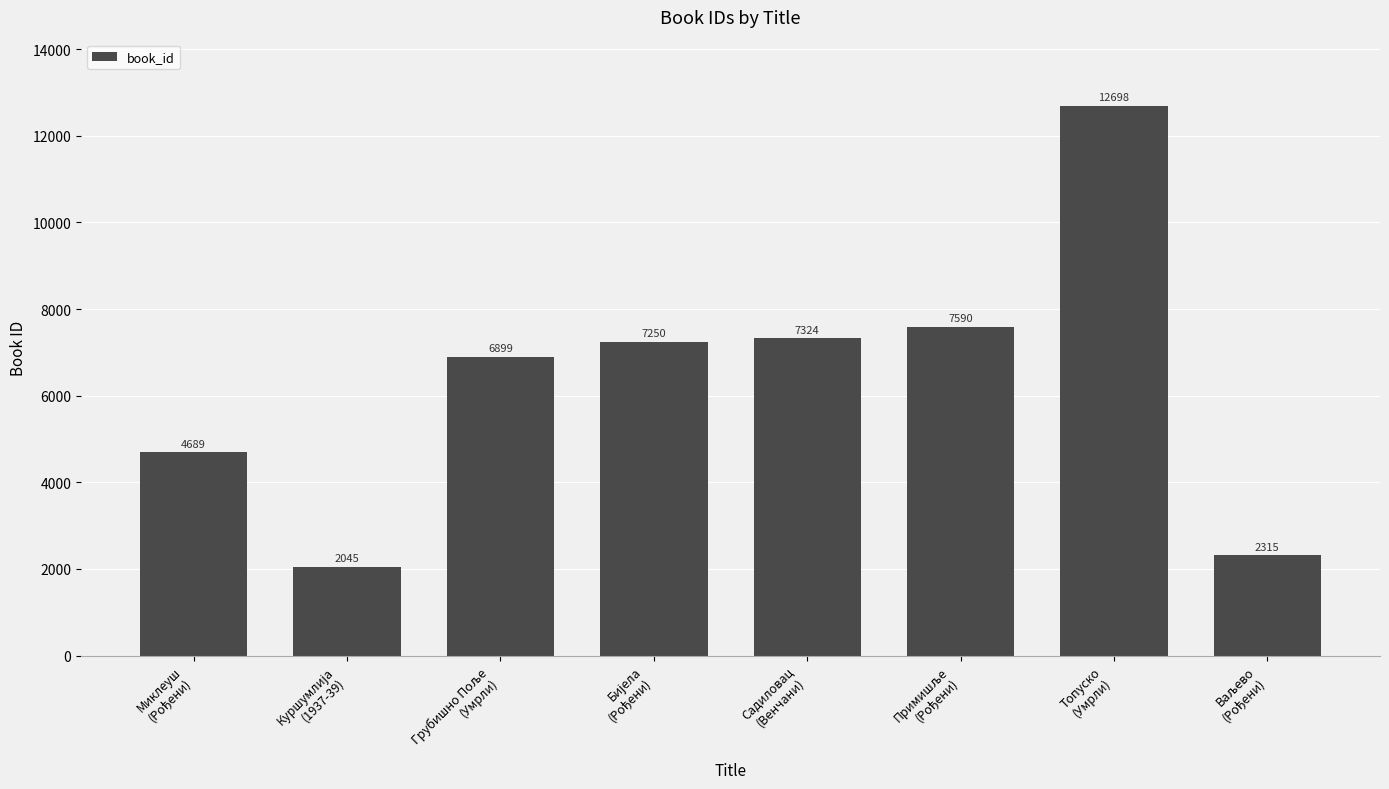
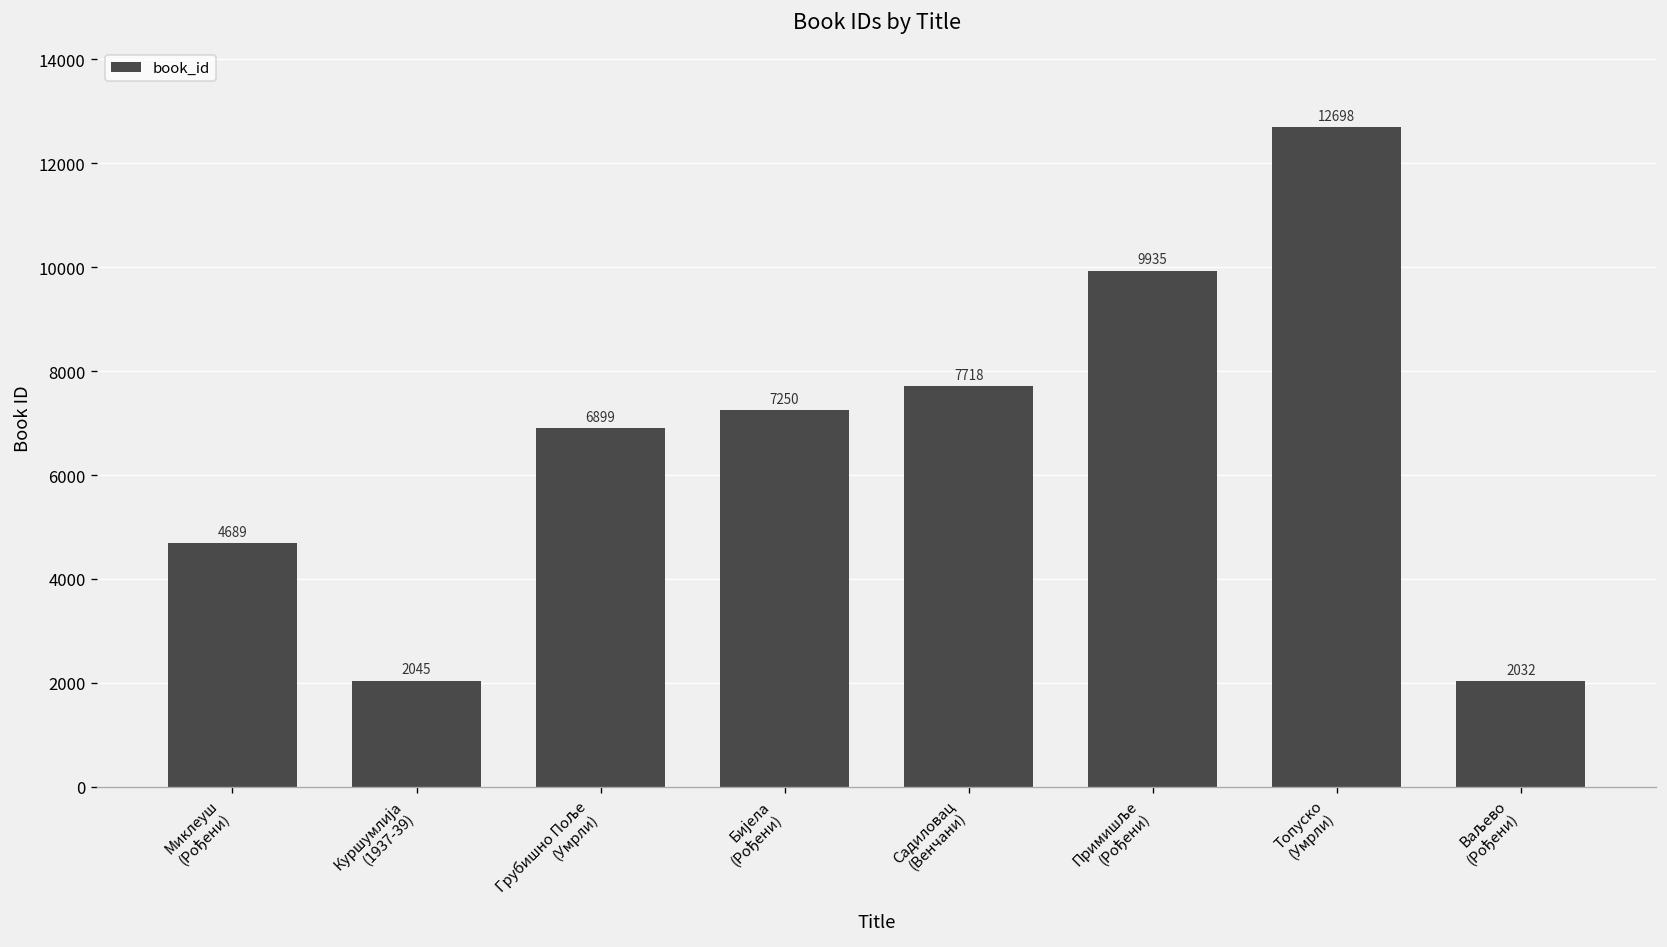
  {
    "Миклеуш (Рођени)": 4689,
    "Куршумлија (1937-39)": 2045,
    "Грубишно Поље (Умрли)": 6899,
    "Бијела (Рођени)": 7250,
-   "Садиловац (Венчани)": 7324,
-   "Примишље (Рођени)": 7590,
+   "Садиловац (Венчани)": 7718,
+   "Примишље (Рођени)": 9935,
    "Топуско (Умрли)": 12698,
-   "Ваљево (Рођени)": 2315
+   "Ваљево (Рођени)": 2032
  }
